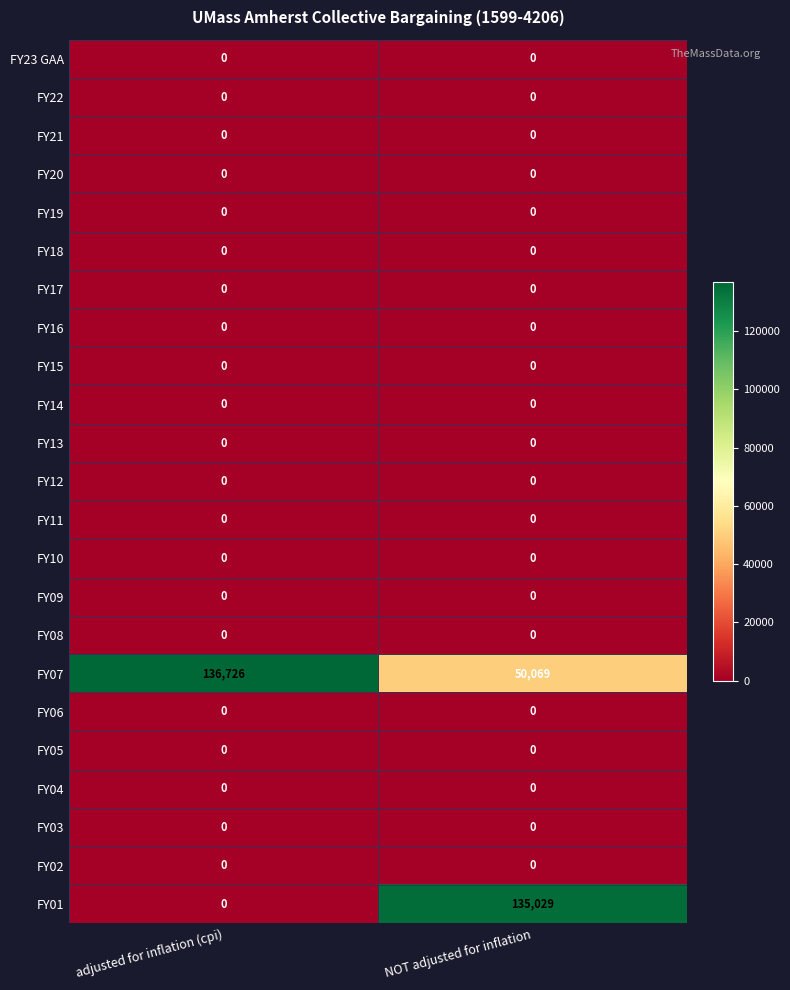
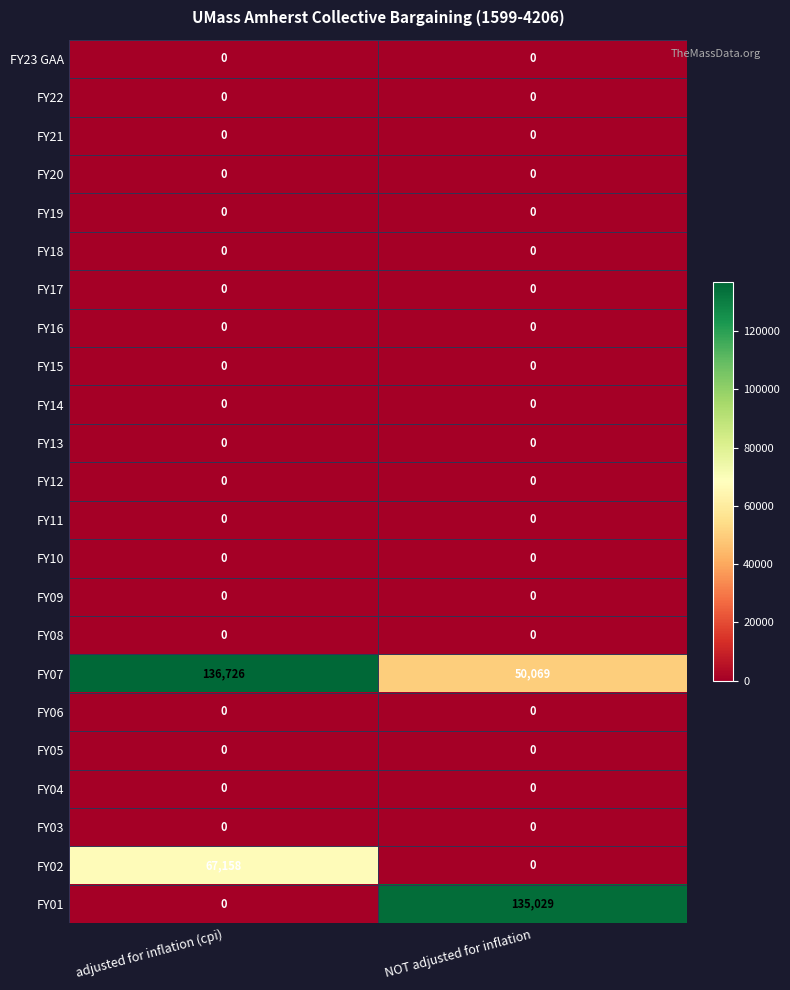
  {
    "FY23 GAA": {
      "adjusted for inflation (cpi)": "0",
      "NOT adjusted for inflation": "0"
    },
    "FY22": {
      "adjusted for inflation (cpi)": "0",
      "NOT adjusted for inflation": "0"
    },
    "FY21": {
      "adjusted for inflation (cpi)": "0",
      "NOT adjusted for inflation": "0"
    },
    "FY20": {
      "adjusted for inflation (cpi)": "0",
      "NOT adjusted for inflation": "0"
    },
    "FY19": {
      "adjusted for inflation (cpi)": "0",
      "NOT adjusted for inflation": "0"
    },
    "FY18": {
      "adjusted for inflation (cpi)": "0",
      "NOT adjusted for inflation": "0"
    },
    "FY17": {
      "adjusted for inflation (cpi)": "0",
      "NOT adjusted for inflation": "0"
    },
    "FY16": {
      "adjusted for inflation (cpi)": "0",
      "NOT adjusted for inflation": "0"
    },
    "FY15": {
      "adjusted for inflation (cpi)": "0",
      "NOT adjusted for inflation": "0"
    },
    "FY14": {
      "adjusted for inflation (cpi)": "0",
      "NOT adjusted for inflation": "0"
    },
    "FY13": {
      "adjusted for inflation (cpi)": "0",
      "NOT adjusted for inflation": "0"
    },
    "FY12": {
      "adjusted for inflation (cpi)": "0",
      "NOT adjusted for inflation": "0"
    },
    "FY11": {
      "adjusted for inflation (cpi)": "0",
      "NOT adjusted for inflation": "0"
    },
    "FY10": {
      "adjusted for inflation (cpi)": "0",
      "NOT adjusted for inflation": "0"
    },
    "FY09": {
      "adjusted for inflation (cpi)": "0",
      "NOT adjusted for inflation": "0"
    },
    "FY08": {
      "adjusted for inflation (cpi)": "0",
      "NOT adjusted for inflation": "0"
    },
    "FY07": {
      "adjusted for inflation (cpi)": "136,726",
      "NOT adjusted for inflation": "50,069"
    },
    "FY06": {
      "adjusted for inflation (cpi)": "0",
      "NOT adjusted for inflation": "0"
    },
    "FY05": {
      "adjusted for inflation (cpi)": "0",
      "NOT adjusted for inflation": "0"
    },
    "FY04": {
      "adjusted for inflation (cpi)": "0",
      "NOT adjusted for inflation": "0"
    },
    "FY03": {
      "adjusted for inflation (cpi)": "0",
      "NOT adjusted for inflation": "0"
    },
    "FY02": {
-     "adjusted for inflation (cpi)": "0",
+     "adjusted for inflation (cpi)": "67,158",
      "NOT adjusted for inflation": "0"
    },
    "FY01": {
      "adjusted for inflation (cpi)": "0",
      "NOT adjusted for inflation": "135,029"
    }
  }
